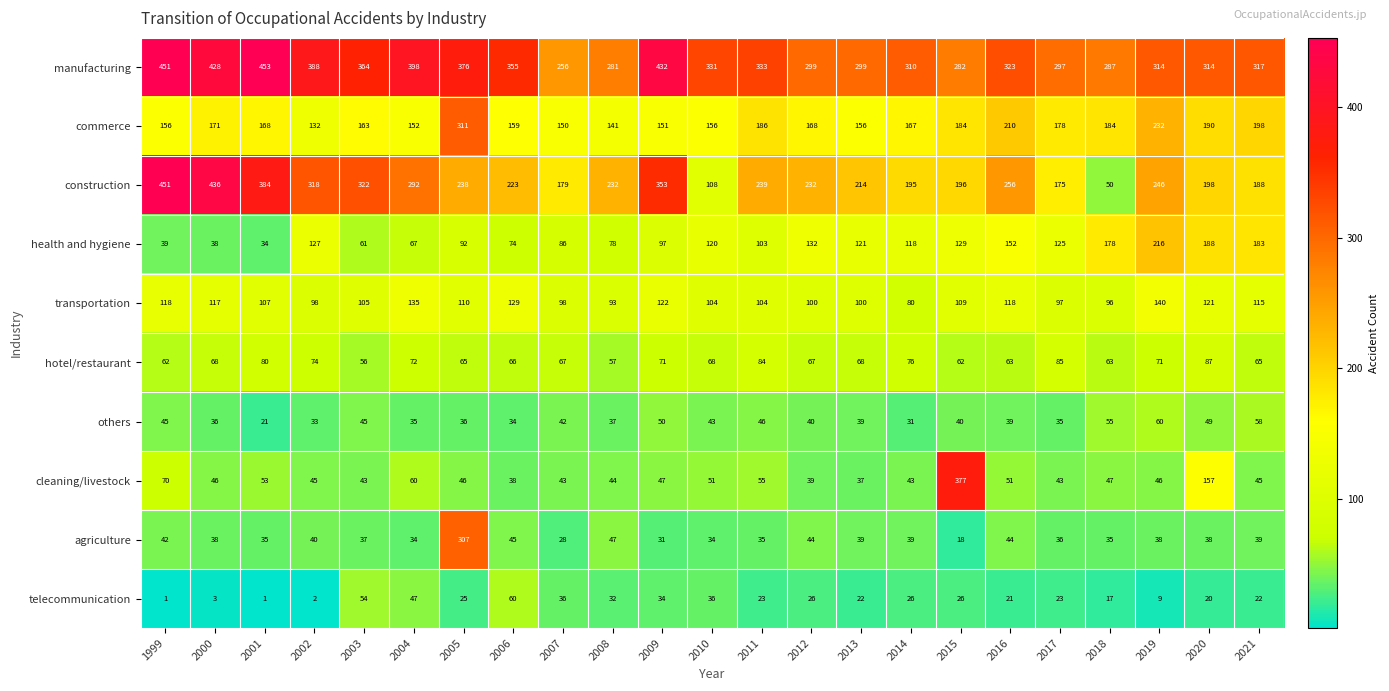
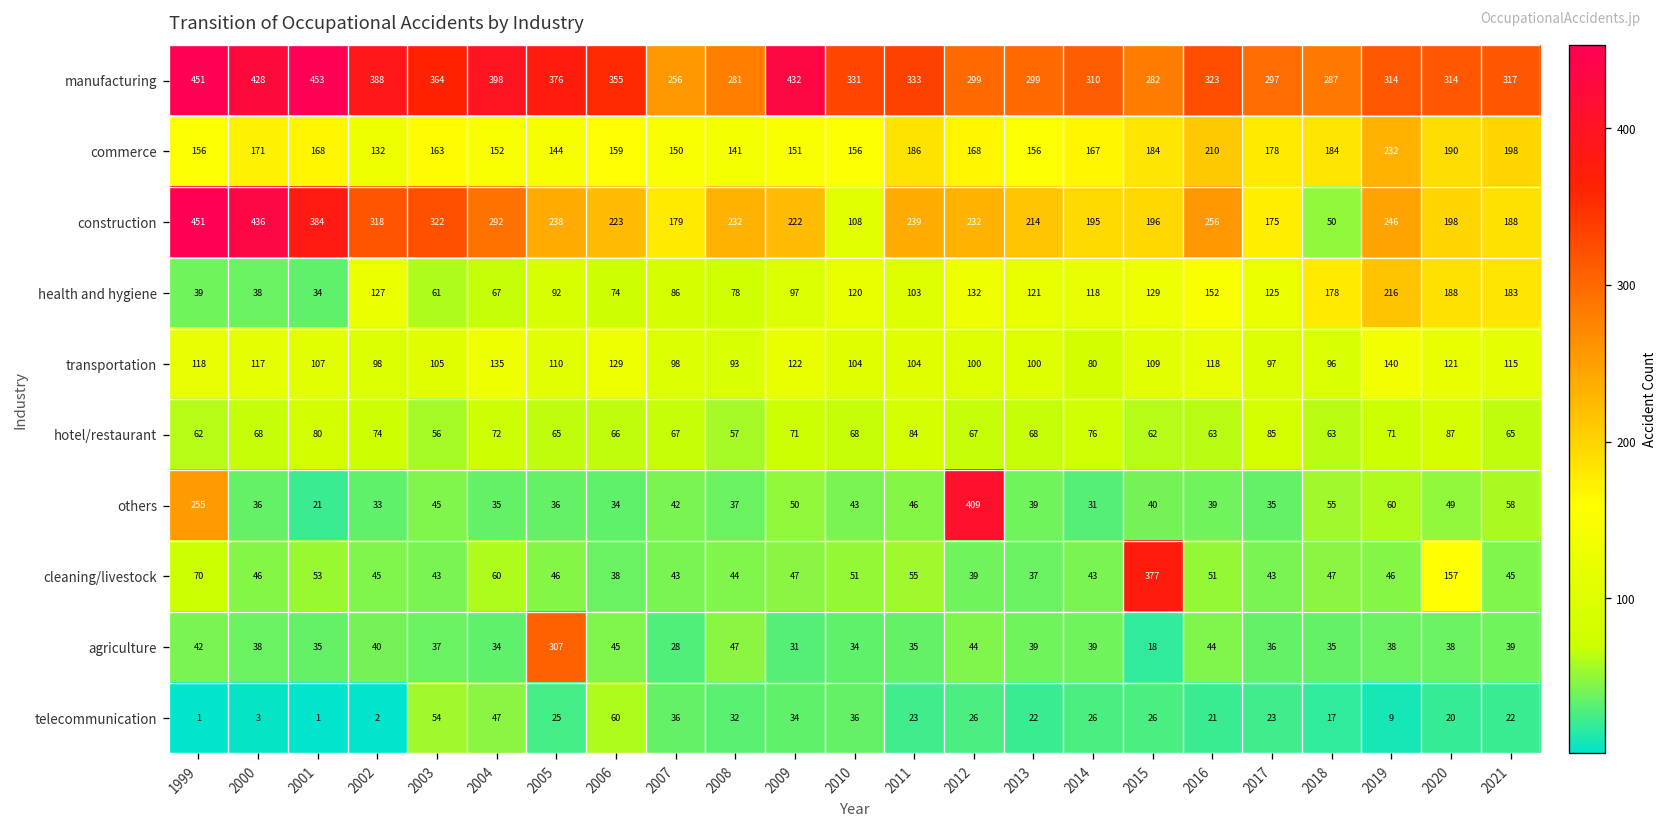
  {
    "commerce": {
      "1999": 156,
      "2000": 171,
      "2001": 168,
      "2002": 132,
      "2003": 163,
      "2004": 152,
-     "2005": 311,
+     "2005": 144,
      "2006": 159,
      "2007": 150,
      "2008": 141,
      "2009": 151,
      "2010": 156,
      "2011": 186,
      "2012": 168,
      "2013": 156,
      "2014": 167,
      "2015": 184,
      "2016": 210,
      "2017": 178,
      "2018": 184,
      "2019": 232,
      "2020": 190,
      "2021": 198
    },
    "construction": {
      "1999": 451,
      "2000": 436,
      "2001": 384,
      "2002": 318,
      "2003": 322,
      "2004": 292,
      "2005": 238,
      "2006": 223,
      "2007": 179,
      "2008": 232,
-     "2009": 353,
+     "2009": 222,
      "2010": 108,
      "2011": 239,
      "2012": 232,
      "2013": 214,
      "2014": 195,
      "2015": 196,
      "2016": 256,
      "2017": 175,
      "2018": 50,
      "2019": 246,
      "2020": 198,
      "2021": 188
    },
    "others": {
-     "1999": 45,
+     "1999": 255,
      "2000": 36,
      "2001": 21,
      "2002": 33,
      "2003": 45,
      "2004": 35,
      "2005": 36,
      "2006": 34,
      "2007": 42,
      "2008": 37,
      "2009": 50,
      "2010": 43,
      "2011": 46,
-     "2012": 40,
+     "2012": 409,
      "2013": 39,
      "2014": 31,
      "2015": 40,
      "2016": 39,
      "2017": 35,
      "2018": 55,
      "2019": 60,
      "2020": 49,
      "2021": 58
    }
  }
